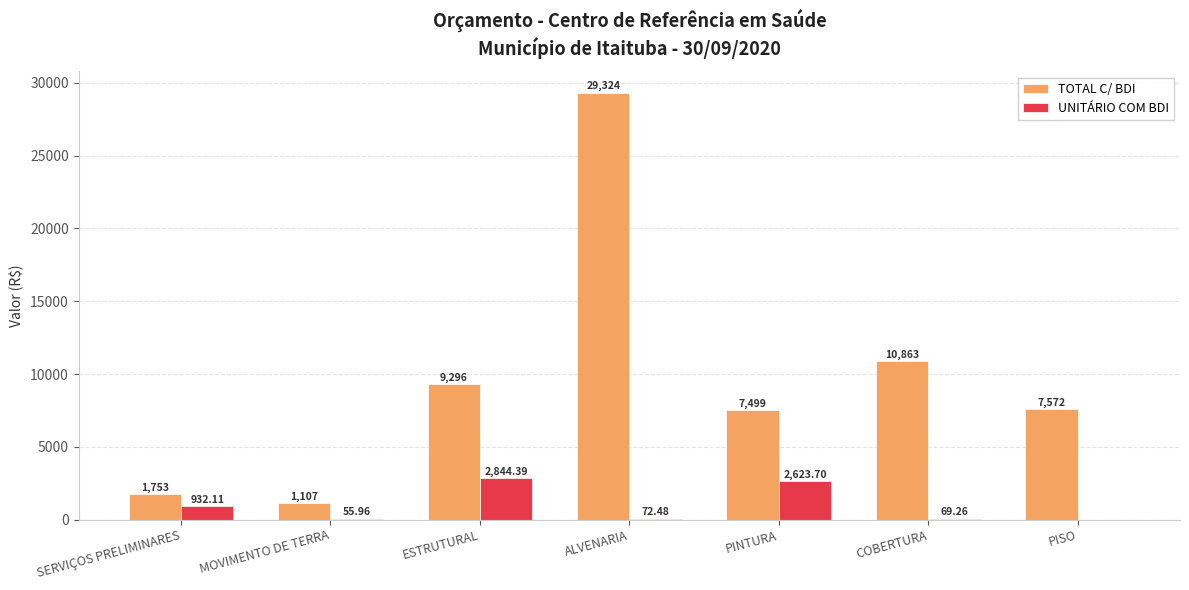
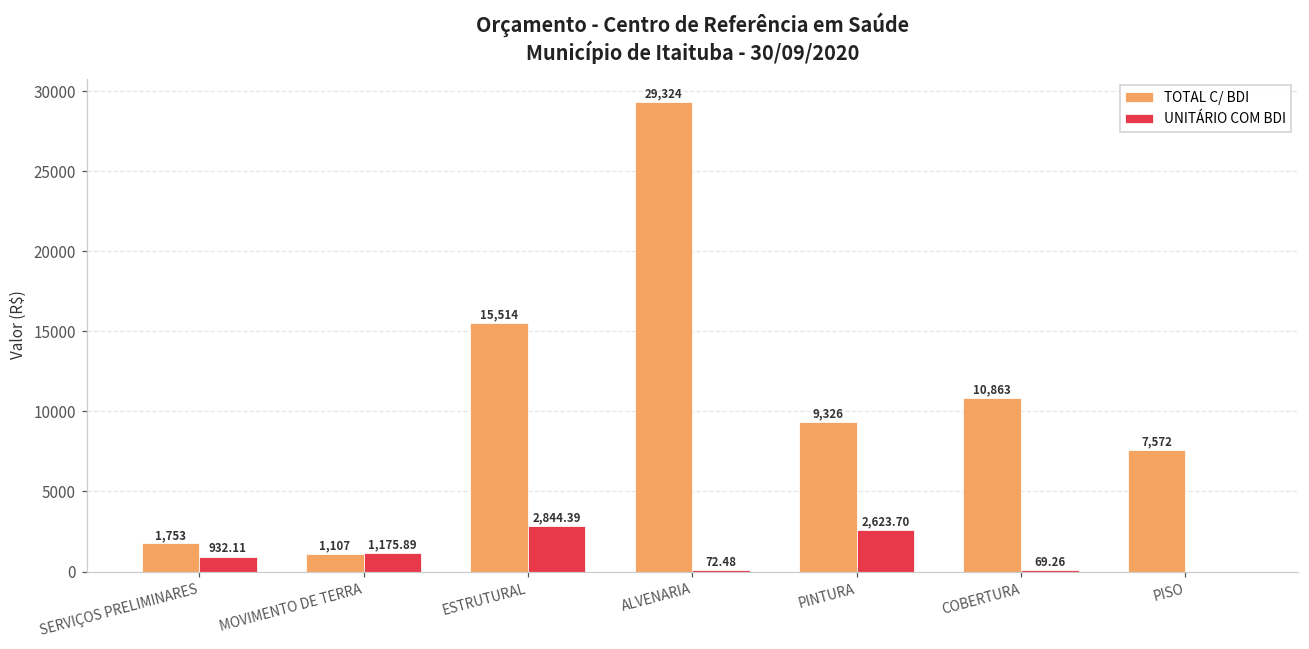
  {
    "TOTAL C/ BDI": {
      "SERVIÇOS PRELIMINARES": "1,753",
      "MOVIMENTO DE TERRA": "1,107",
-     "ESTRUTURAL": "9,296",
+     "ESTRUTURAL": "15,514",
      "ALVENARIA": "29,324",
-     "PINTURA": "7,499",
+     "PINTURA": "9,326",
      "COBERTURA": "10,863",
      "PISO": "7,572"
    },
    "UNITÁRIO COM BDI": {
      "SERVIÇOS PRELIMINARES": "932.11",
-     "MOVIMENTO DE TERRA": "55.96",
+     "MOVIMENTO DE TERRA": "1,175.89",
      "ESTRUTURAL": "2,844.39",
      "ALVENARIA": "72.48",
      "PINTURA": "2,623.70",
      "COBERTURA": "69.26"
    }
  }
